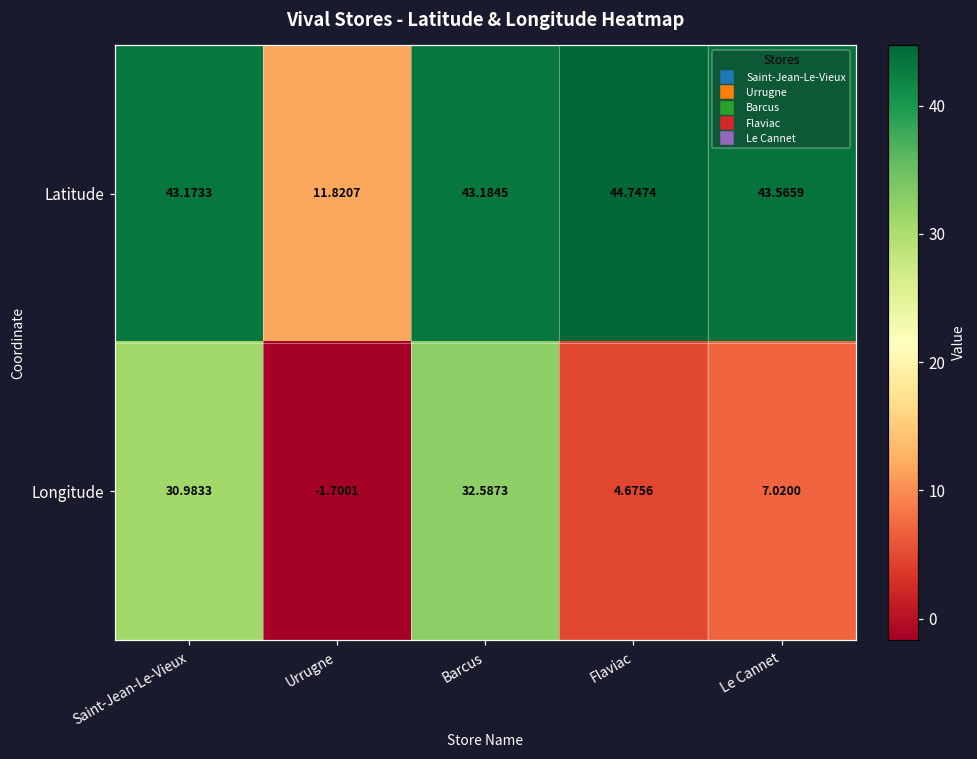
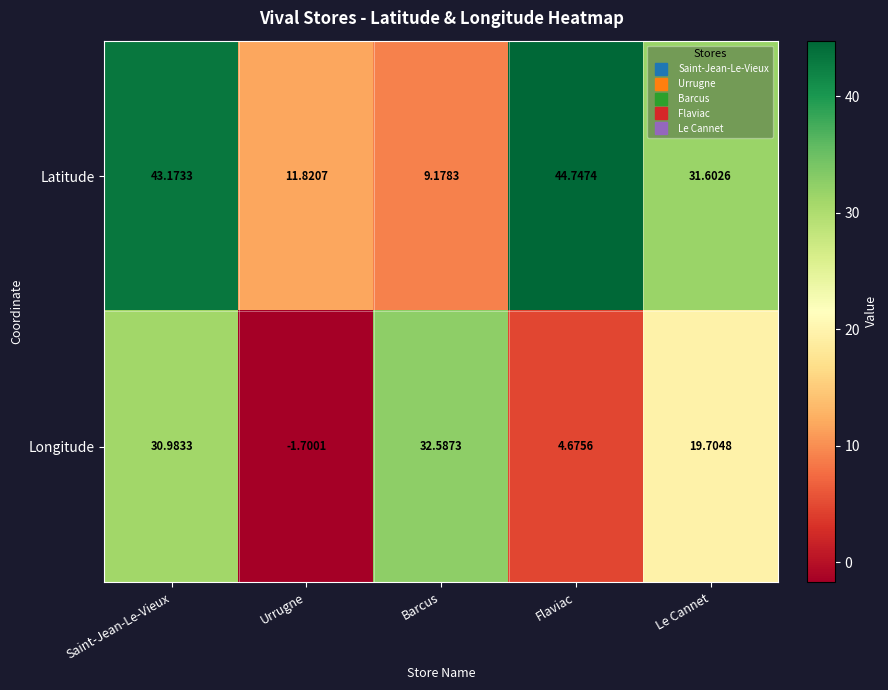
  {
    "Latitude": {
      "Saint-Jean-Le-Vieux": 43.1733,
      "Urrugne": 11.8207,
-     "Barcus": 43.1845,
+     "Barcus": 9.1783,
      "Flaviac": 44.7474,
-     "Le Cannet": 43.5659
+     "Le Cannet": 31.6026
    },
    "Longitude": {
      "Saint-Jean-Le-Vieux": 30.9833,
      "Urrugne": -1.7001,
      "Barcus": 32.5873,
      "Flaviac": 4.6756,
-     "Le Cannet": 7.0200
+     "Le Cannet": 19.7048
    }
  }
